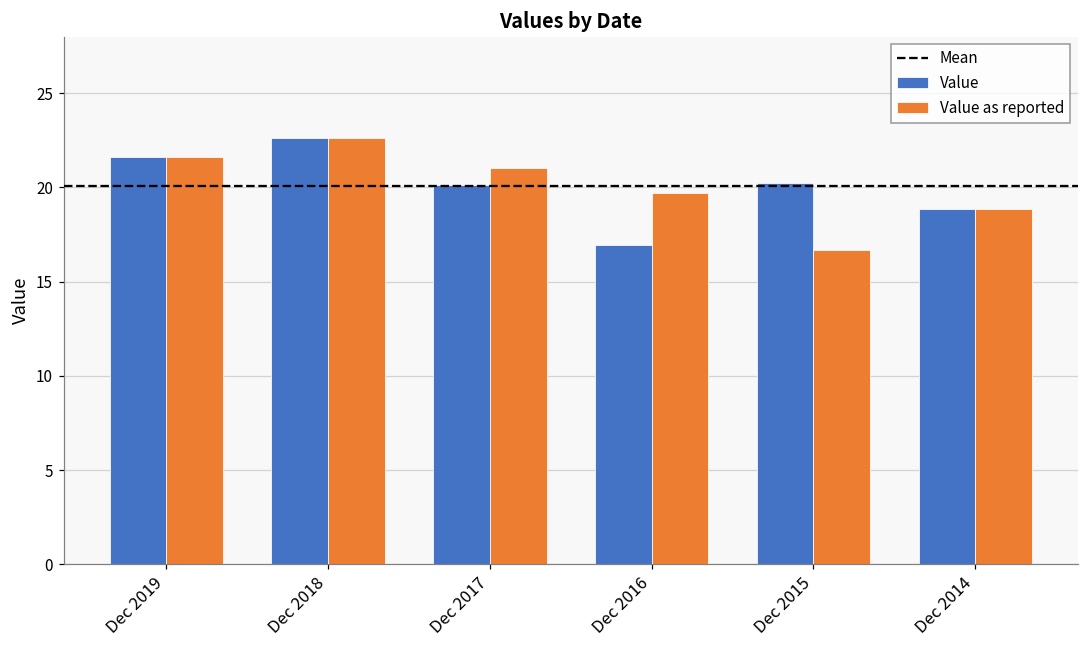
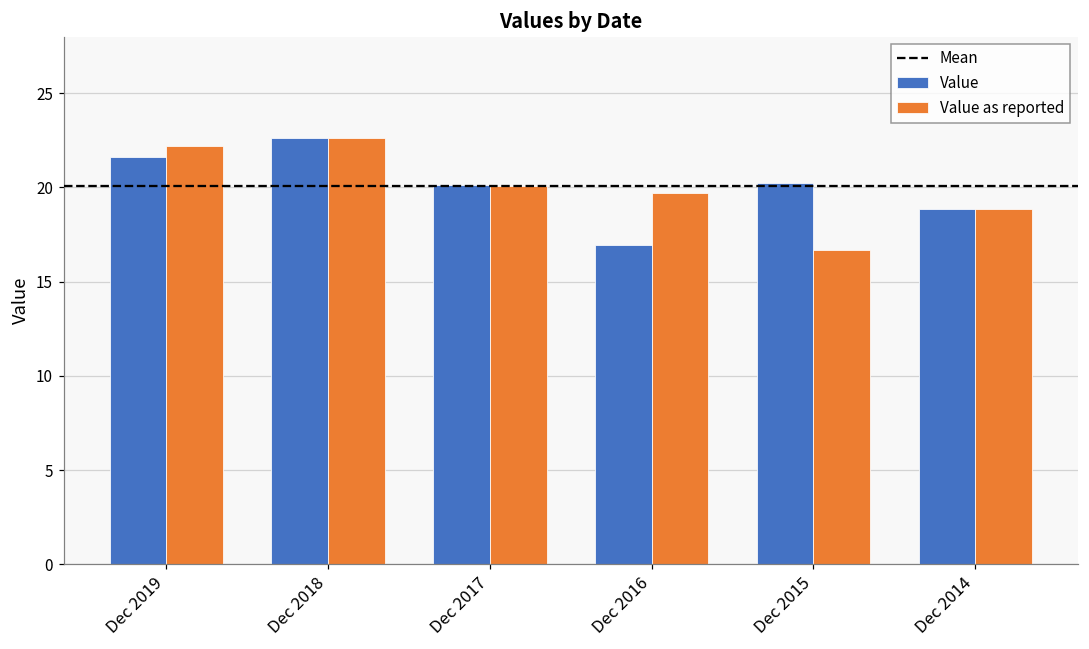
  {
    "Value": {
      "Dec 2019": 21.6,
      "Dec 2018": 22.6,
      "Dec 2017": 20.2,
      "Dec 2016": 16.9,
      "Dec 2015": 20.2,
      "Dec 2014": 18.9
    },
    "Value as reported": {
-     "Dec 2019": 21.6,
+     "Dec 2019": 22.2,
      "Dec 2018": 22.6,
-     "Dec 2017": 21.0,
+     "Dec 2017": 20.1,
      "Dec 2016": 19.7,
      "Dec 2015": 16.7,
      "Dec 2014": 18.9
    }
  }
